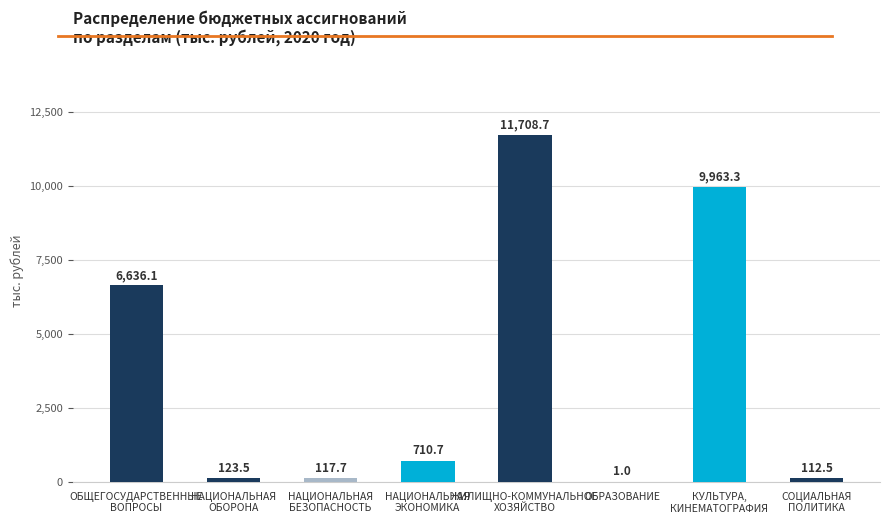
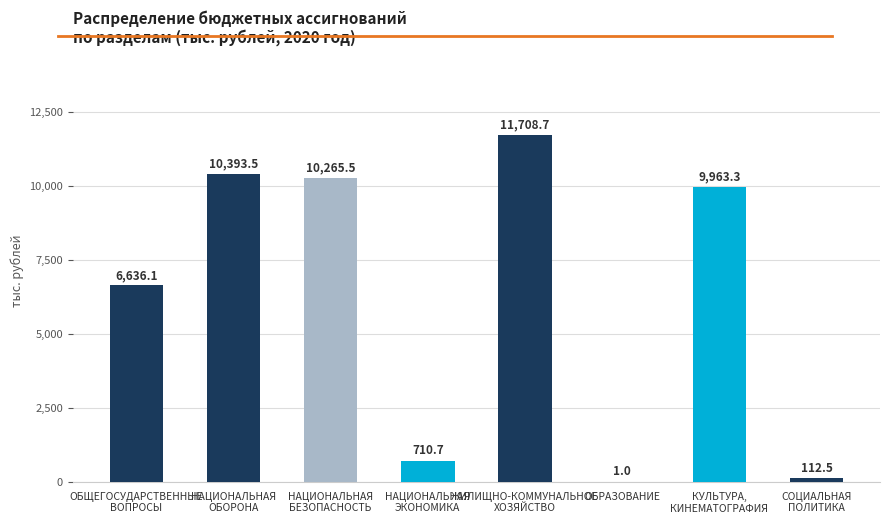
  {
    "ОБЩЕГОСУДАРСТВЕННЫЕ ВОПРОСЫ": "6,636.1",
-   "НАЦИОНАЛЬНАЯ ОБОРОНА": "123.5",
-   "НАЦИОНАЛЬНАЯ БЕЗОПАСНОСТЬ": "117.7",
+   "НАЦИОНАЛЬНАЯ ОБОРОНА": "10,393.5",
+   "НАЦИОНАЛЬНАЯ БЕЗОПАСНОСТЬ": "10,265.5",
    "ЖИЛИЩНО-КОММУНАЛЬНОЕ ХОЗЯЙСТВО": "11,708.7",
    "КУЛЬТУРА, КИНЕМАТОГРАФИЯ": "9,963.3",
    "СОЦИАЛЬНАЯ ПОЛИТИКА": "112.5"
  }
